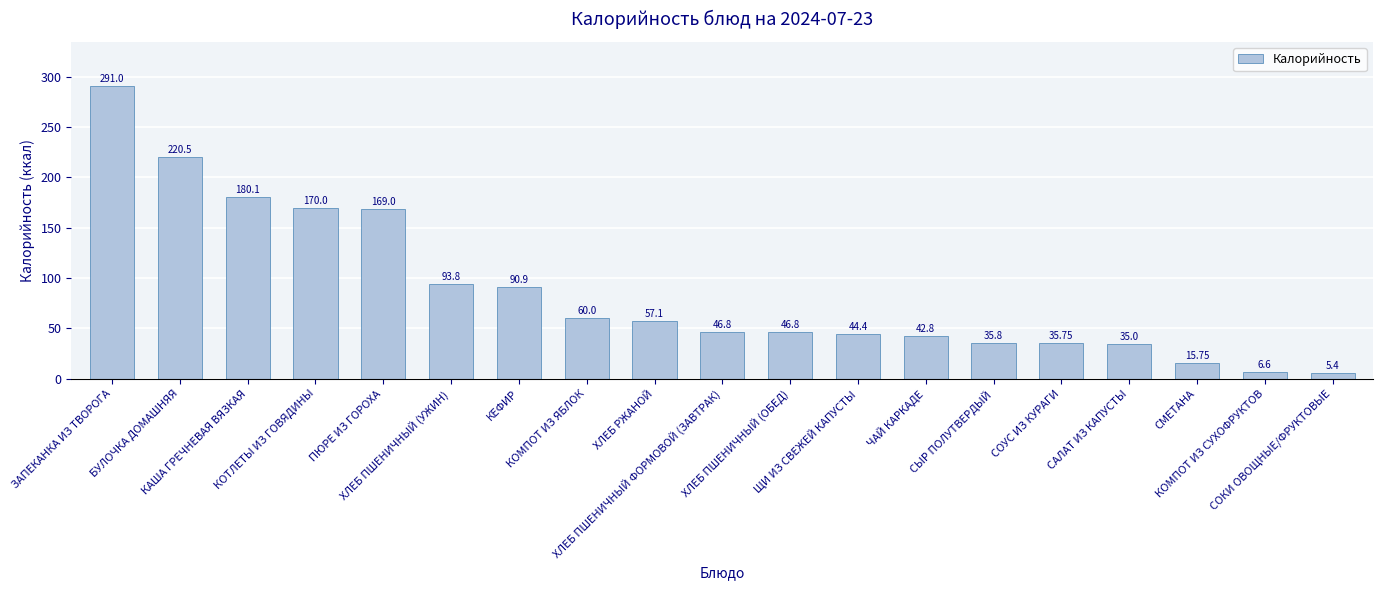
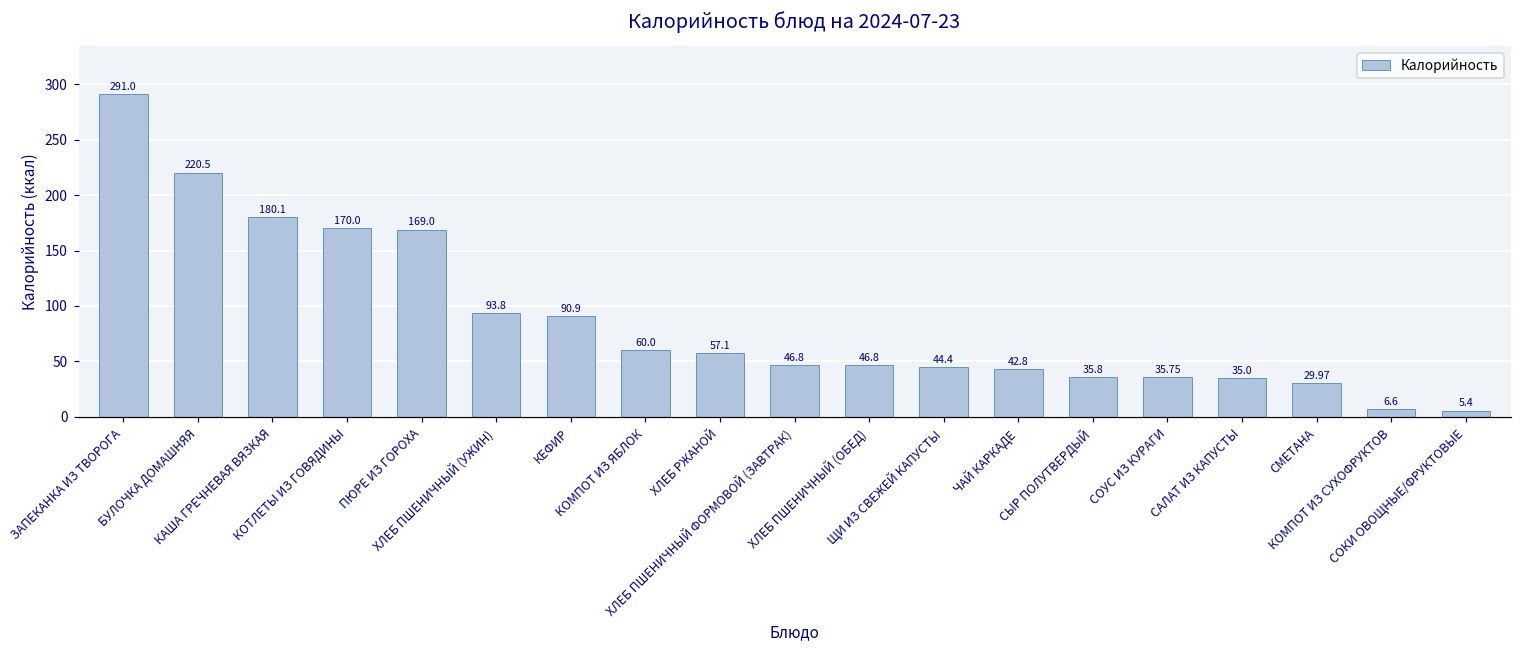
  {
    "ЗАПЕКАНКА ИЗ ТВОРОГА": 291.0,
    "БУЛОЧКА ДОМАШНЯЯ": 220.5,
    "КАША ГРЕЧНЕВАЯ ВЯЗКАЯ": 180.1,
    "КОТЛЕТЫ ИЗ ГОВЯДИНЫ": 170.0,
    "ПЮРЕ ИЗ ГОРОХА": 169.0,
    "ХЛЕБ ПШЕНИЧНЫЙ (УЖИН)": 93.8,
    "КЕФИР": 90.9,
    "КОМПОТ ИЗ ЯБЛОК": 60.0,
    "ХЛЕБ РЖАНОЙ": 57.1,
    "ХЛЕБ ПШЕНИЧНЫЙ ФОРМОВОЙ (ЗАВТРАК)": 46.8,
    "ХЛЕБ ПШЕНИЧНЫЙ (ОБЕД)": 46.8,
    "ЩИ ИЗ СВЕЖЕЙ КАПУСТЫ": 44.4,
    "ЧАЙ КАРКАДЕ": 42.8,
    "СЫР ПОЛУТВЕРДЫЙ": 35.8,
    "СОУС ИЗ КУРАГИ": 35.75,
    "САЛАТ ИЗ КАПУСТЫ": 35.0,
-   "СМЕТАНА": 15.75,
+   "СМЕТАНА": 29.97,
    "КОМПОТ ИЗ СУХОФРУКТОВ": 6.6,
    "СОКИ ОВОЩНЫЕ/ФРУКТОВЫЕ": 5.4
  }
